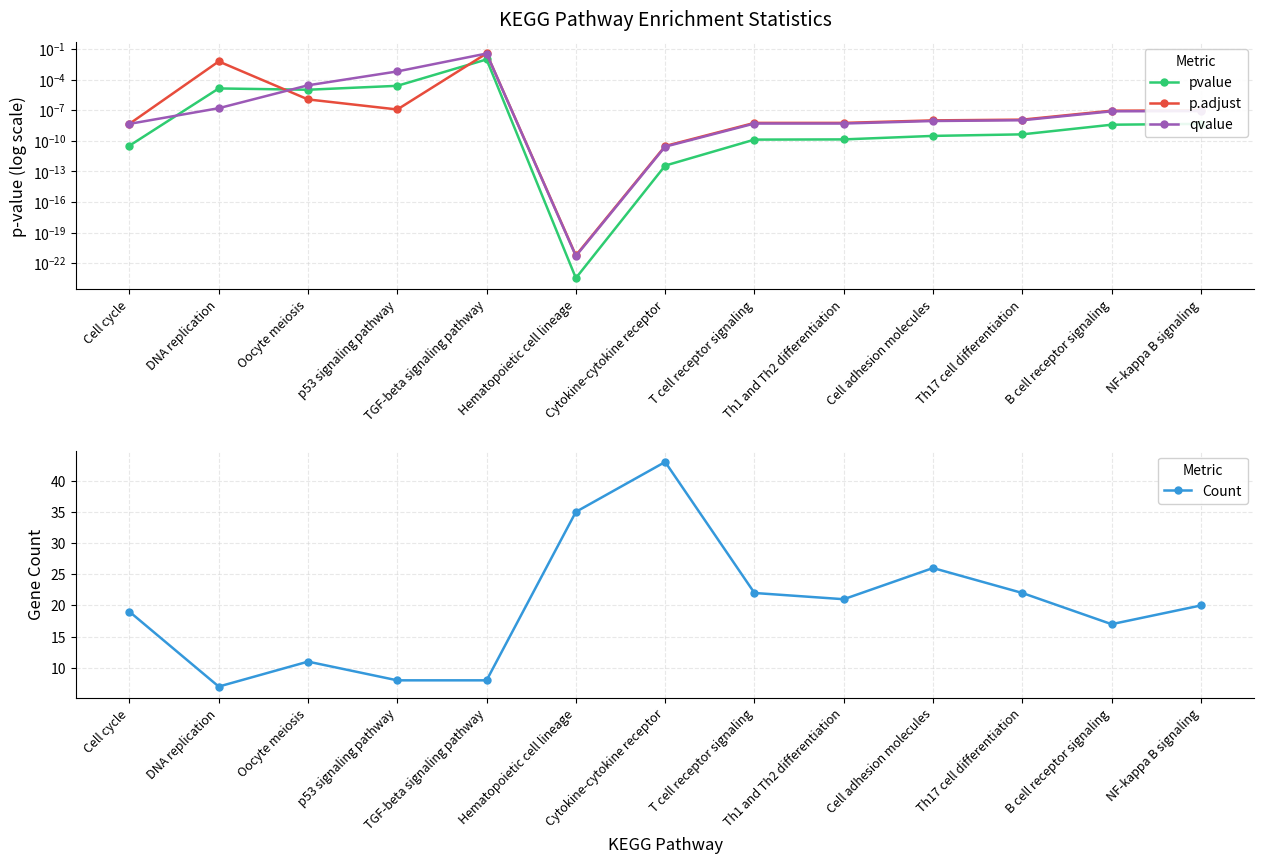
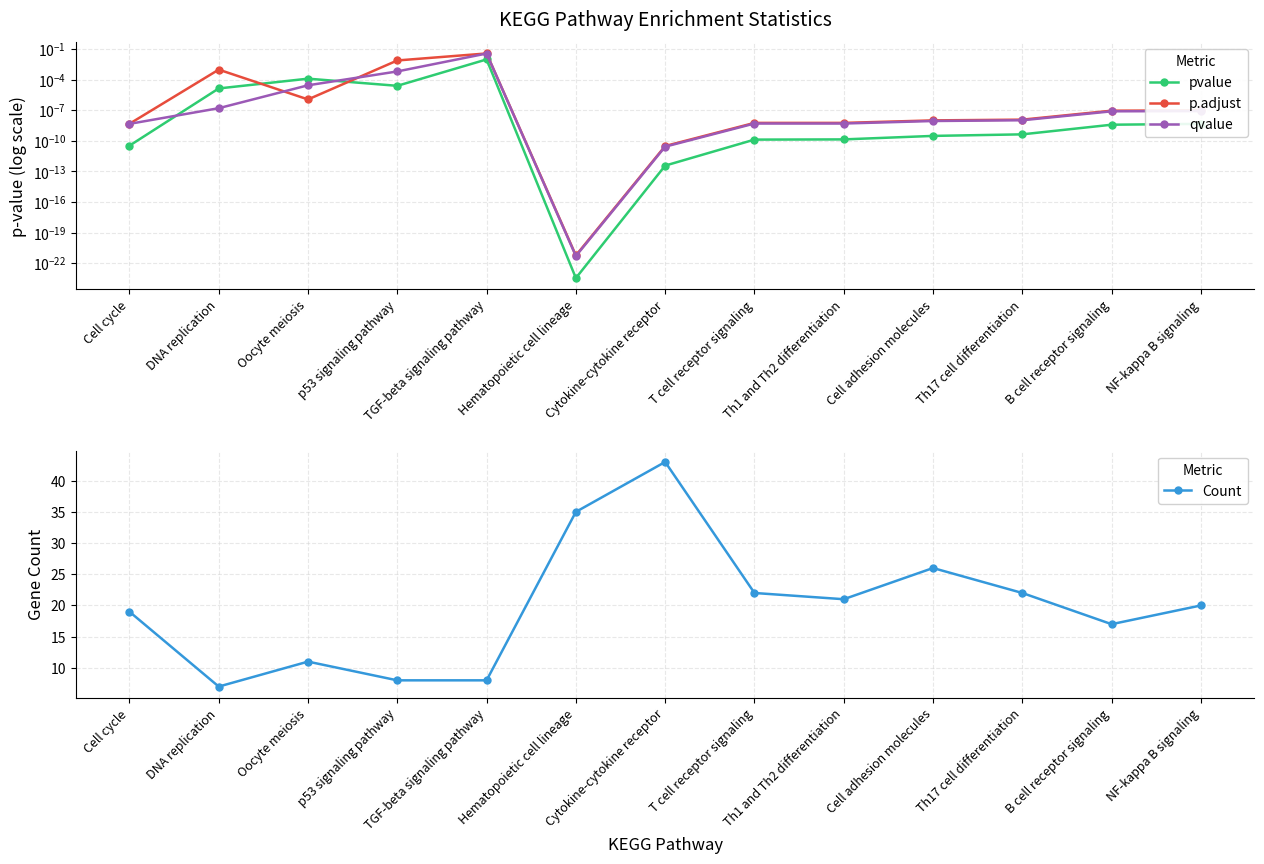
  {
    "KEGG Pathway Enrichment Statistics": {
      "pvalue": {
        "Cell cycle": 0.00000000003,
        "DNA replication": 0.00001,
-       "Oocyte meiosis": 0.00001,
+       "Oocyte meiosis": 0.0001,
        "p53 signaling pathway": 0.00003,
        "TGF-beta signaling pathway": 0.01,
        "Hematopoietic cell lineage": 0.000000000000,
        "Cytokine-cytokine receptor": 0.000000000000,
        "T cell receptor signaling": 0.0000000001,
        "Th1 and Th2 differentiation": 0.0000000001,
        "Cell adhesion molecules": 0.0000000003,
        "Th17 cell differentiation": 0.0000000004,
        "B cell receptor signaling": 0.000000004
      },
      "p.adjust": {
-       "DNA replication": 0.01,
+       "DNA replication": 0.001,
        "Oocyte meiosis": 0.000001,
-       "p53 signaling pathway": 0.0000001
+       "p53 signaling pathway": 0.01
      },
      "qvalue": {
        "DNA replication": 0.0000002,
        "Oocyte meiosis": 0.00003,
        "p53 signaling pathway": 0.001
      }
    }
  }
